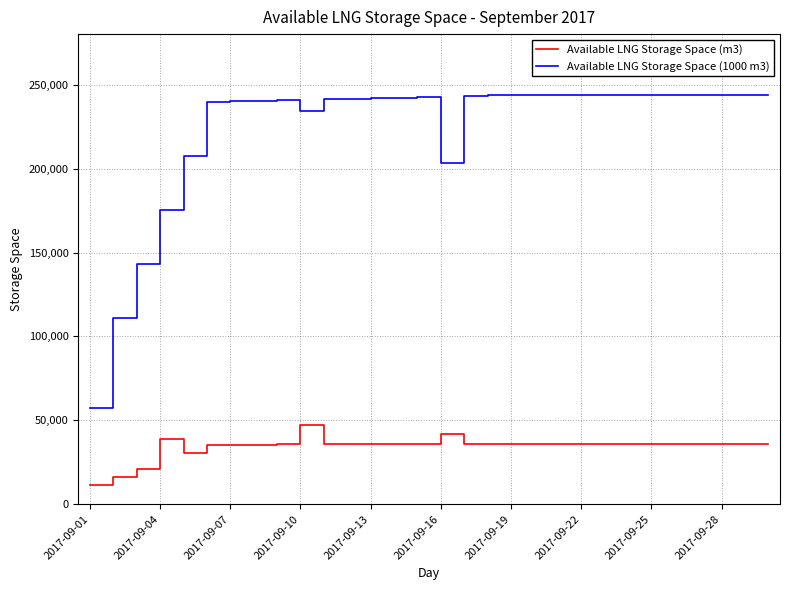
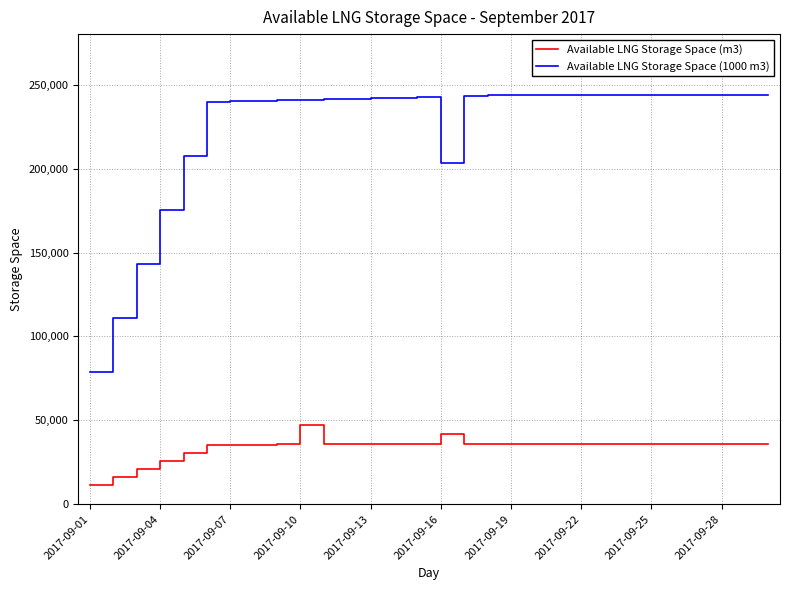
  {
    "Available LNG Storage Space (m3)": {
      "2017-09-01": "12,000",
-     "2017-09-04": "39,000",
+     "2017-09-04": "26,000",
      "2017-09-07": "35,000",
      "2017-09-10": "47,000",
      "2017-09-13": "36,000",
      "2017-09-16": "42,000",
      "2017-09-19": "36,000",
      "2017-09-22": "36,000",
      "2017-09-25": "36,000",
      "2017-09-28": "36,000"
    },
    "Available LNG Storage Space (1000 m3)": {
-     "2017-09-01": "57,000",
+     "2017-09-01": "79,000",
      "2017-09-04": "176,000",
      "2017-09-07": "240,000",
-     "2017-09-10": "234,000",
+     "2017-09-10": "241,000",
      "2017-09-13": "242,000",
      "2017-09-16": "203,000",
      "2017-09-19": "244,000",
      "2017-09-22": "244,000",
      "2017-09-25": "244,000",
      "2017-09-28": "244,000"
    }
  }
